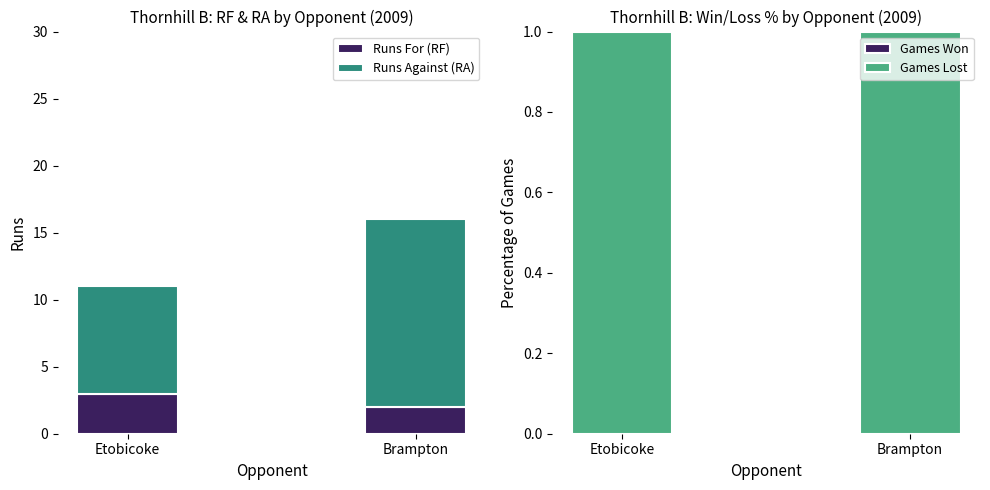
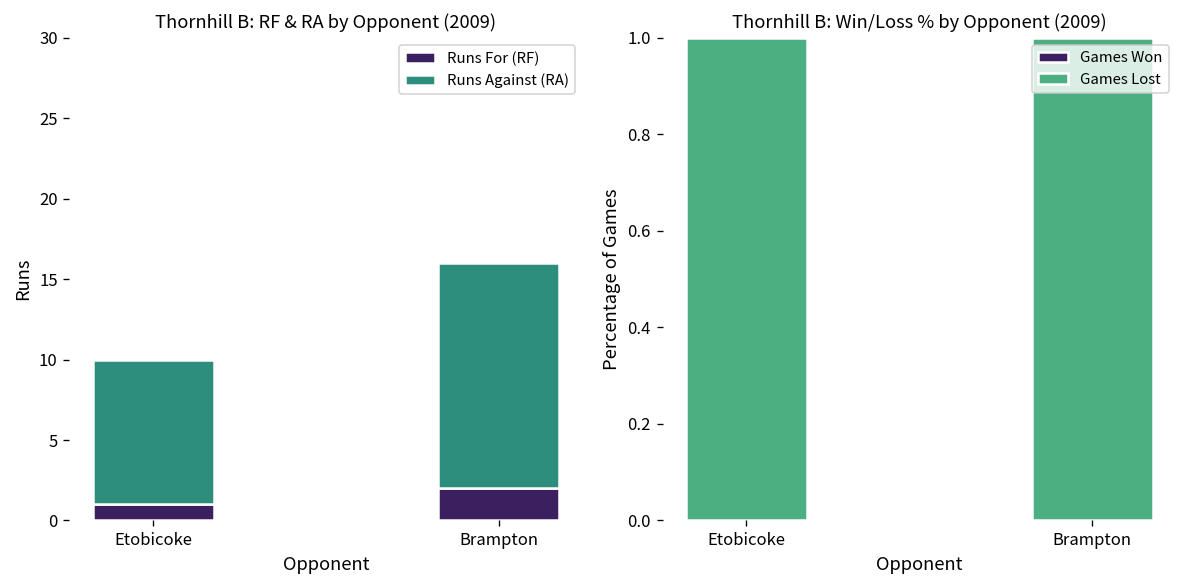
  {
    "Thornhill B: RF & RA by Opponent (2009)": {
      "Runs For (RF)": {
-       "Etobicoke": 3,
+       "Etobicoke": 1,
        "Brampton": 2
      },
      "Runs Against (RA)": {
-       "Etobicoke": 8,
+       "Etobicoke": 9,
        "Brampton": 14
      }
    },
    "Thornhill B: Win/Loss % by Opponent (2009)": {
      "Games Won": {
        "Etobicoke": 0.00,
        "Brampton": 0.00
      },
      "Games Lost": {
        "Etobicoke": 1.00,
        "Brampton": 1.00
      }
    }
  }
